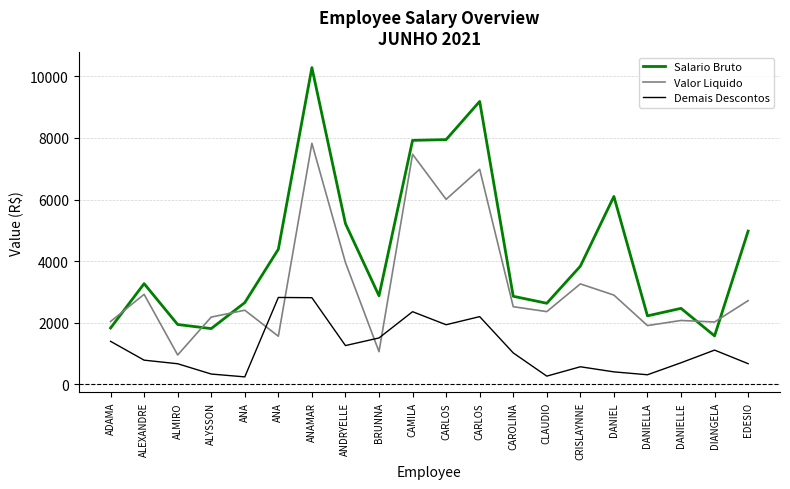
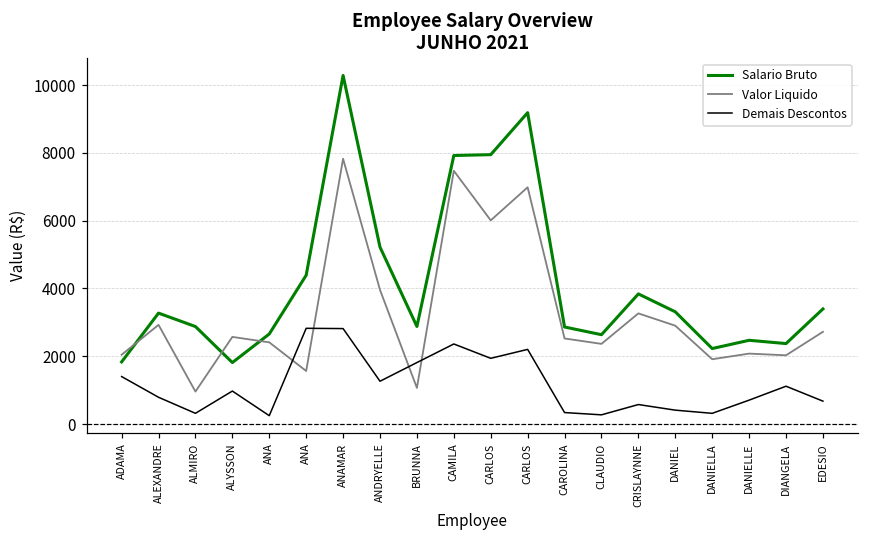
  {
    "Salario Bruto": {
      "ADAMA": 1800,
      "ALEXANDRE": 3300,
-     "ALMIRO": 1900,
+     "ALMIRO": 2900,
      "ALYSSON": 1800,
      "ANAMAR": 10300,
      "ANDRYELLE": 5200,
      "BRUNNA": 2900,
      "CAMILA": 7900,
      "CAROLINA": 2900,
      "CLAUDIO": 2600,
      "CRISLAYNNE": 3800,
-     "DANIEL": 6100,
+     "DANIEL": 3300,
      "DANIELLA": 2200,
      "DANIELLE": 2500,
-     "DIANGELA": 1600,
-     "EDESIO": 5000
+     "DIANGELA": 2400,
+     "EDESIO": 3400
    },
    "Valor Liquido": {
      "ADAMA": 2000,
      "ALEXANDRE": 2900,
      "ALMIRO": 1000,
-     "ALYSSON": 2200,
+     "ALYSSON": 2600,
      "ANAMAR": 7800,
      "ANDRYELLE": 4000,
      "BRUNNA": 1100,
      "CAMILA": 7500,
      "CAROLINA": 2500,
      "CLAUDIO": 2400,
      "CRISLAYNNE": 3300,
      "DANIEL": 2900,
      "DANIELLA": 1900,
      "DANIELLE": 2100,
      "DIANGELA": 2000,
      "EDESIO": 2700
    },
    "Demais Descontos": {
      "ADAMA": 1400,
      "ALEXANDRE": 800,
-     "ALMIRO": 700,
-     "ALYSSON": 300,
+     "ALMIRO": 300,
+     "ALYSSON": 1000,
      "ANAMAR": 2800,
      "ANDRYELLE": 1300,
-     "BRUNNA": 1500,
+     "BRUNNA": 1800,
      "CAMILA": 2400,
-     "CAROLINA": 1000,
+     "CAROLINA": 300,
      "CLAUDIO": 300,
      "CRISLAYNNE": 600,
      "DANIEL": 400,
      "DANIELLA": 300,
      "DANIELLE": 700,
      "DIANGELA": 1100,
      "EDESIO": 700
    }
  }
